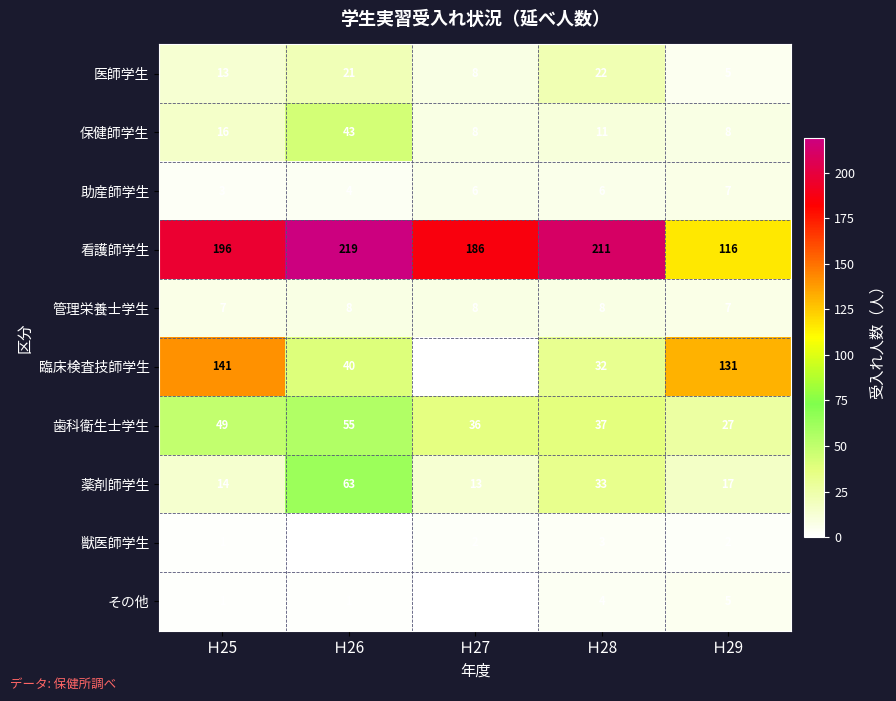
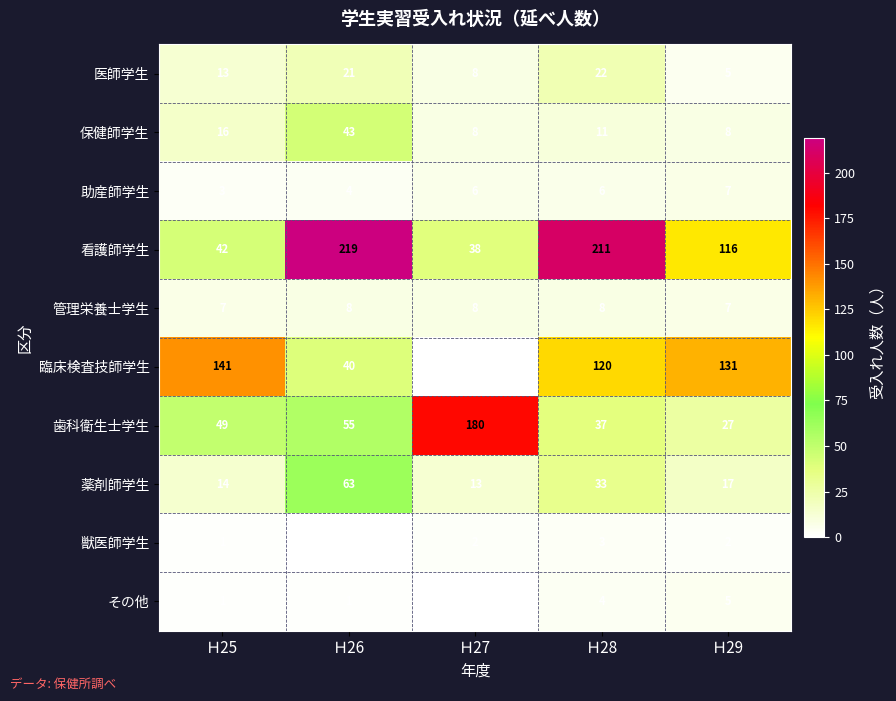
  {
    "医師学生": {
      "Ｈ26": 21,
      "Ｈ28": 22
    },
    "保健師学生": {
      "Ｈ25": 16,
      "Ｈ26": 43
    },
    "看護師学生": {
-     "Ｈ25": 196,
+     "Ｈ25": 42,
      "Ｈ26": 219,
-     "Ｈ27": 186,
+     "Ｈ27": 38,
      "Ｈ28": 211,
      "Ｈ29": 116
    },
    "臨床検査技師学生": {
      "Ｈ25": 141,
      "Ｈ26": 40,
-     "Ｈ28": 32,
+     "Ｈ28": 120,
      "Ｈ29": 131
    },
    "歯科衛生士学生": {
      "Ｈ25": 49,
      "Ｈ26": 55,
-     "Ｈ27": 36,
+     "Ｈ27": 180,
      "Ｈ28": 37,
      "Ｈ29": 27
    },
    "薬剤師学生": {
      "Ｈ25": 14,
      "Ｈ26": 63,
      "Ｈ28": 33,
      "Ｈ29": 17
    }
  }
